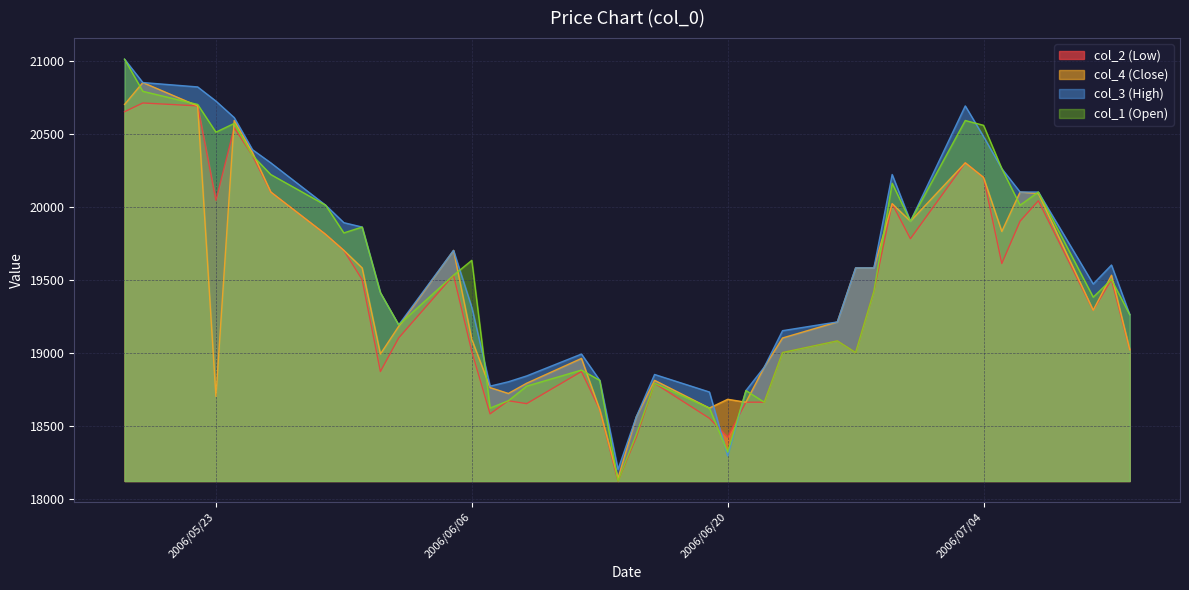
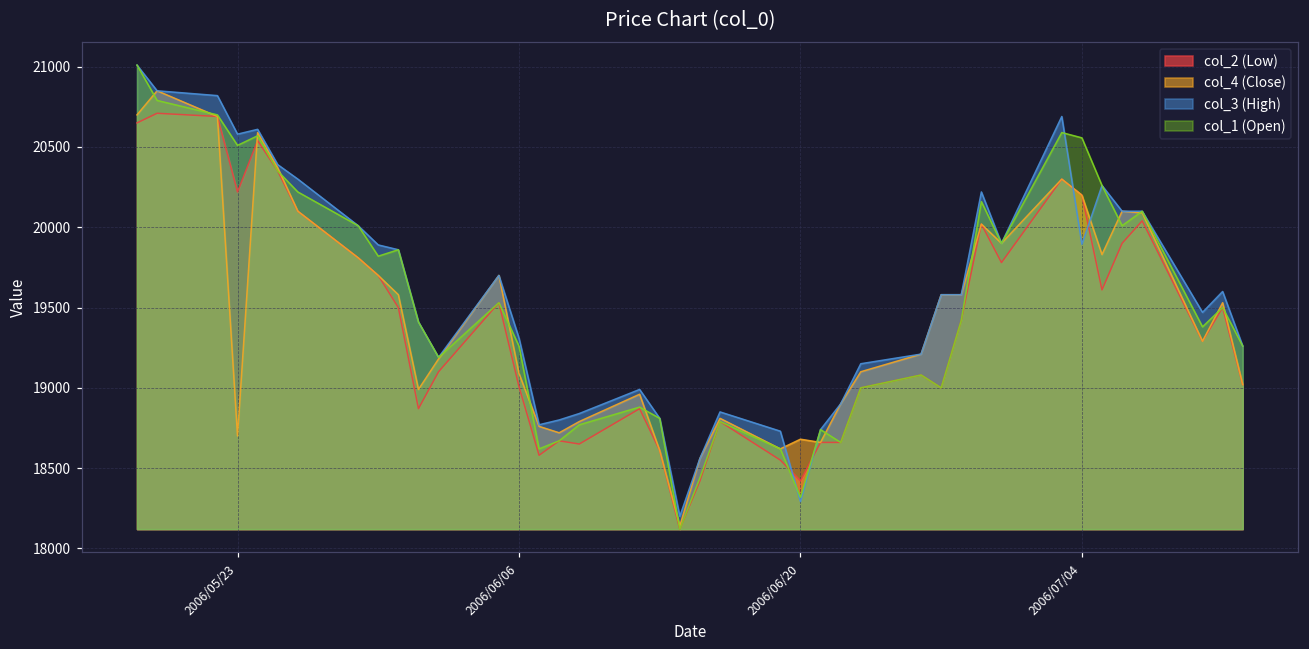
  {
    "col_2 (Low)": {
-     "2006/05/23": 20040,
+     "2006/05/23": 20220,
      "2006/06/06": 19010,
      "2006/06/20": 18420
    },
    "col_4 (Close)": {
      "2006/05/23": 18700,
      "2006/06/06": 19090,
      "2006/06/20": 18680
    },
    "col_3 (High)": {
-     "2006/05/23": 20720,
+     "2006/05/23": 20580,
      "2006/06/06": 19310,
      "2006/06/20": 18290,
-     "2006/07/04": 20480
+     "2006/07/04": 19890
    },
    "col_1 (Open)": {
      "2006/05/23": 20510,
-     "2006/06/06": 19630,
+     "2006/06/06": 19260,
      "2006/06/20": 18320,
      "2006/07/04": 20560
    }
  }
